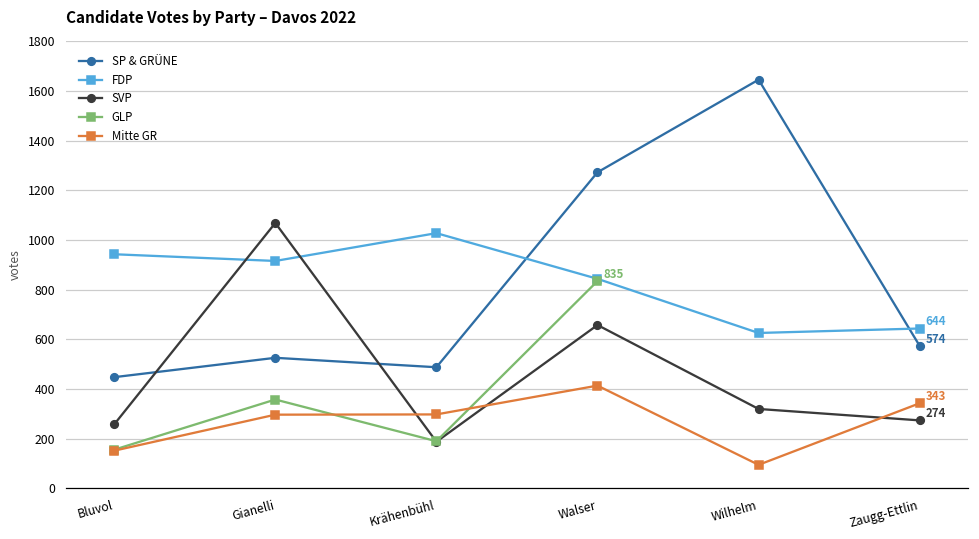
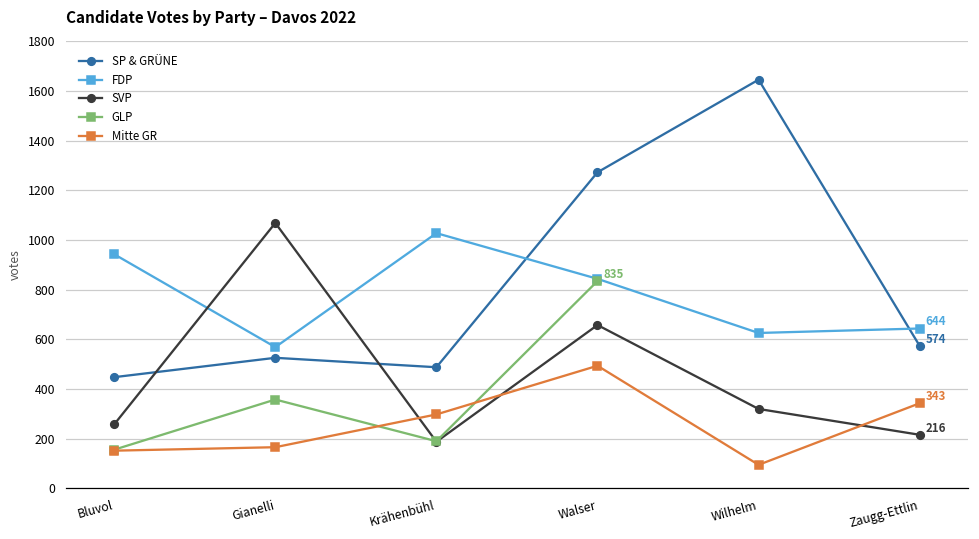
  {
    "SP & GRÜNE": {
      "Zaugg-Ettlin": 574
    },
    "FDP": {
      "Bluvol": 940,
-     "Gianelli": 920,
+     "Gianelli": 570,
      "Krähenbühl": 1030,
      "Wilhelm": 630
    },
    "SVP": {
-     "Zaugg-Ettlin": 274
+     "Zaugg-Ettlin": 216
    },
    "GLP": {
      "Gianelli": 360
    },
    "Mitte GR": {
-     "Gianelli": 300,
+     "Gianelli": 170,
      "Krähenbühl": 300,
-     "Walser": 410,
+     "Walser": 490,
      "Wilhelm": 100
    }
  }
